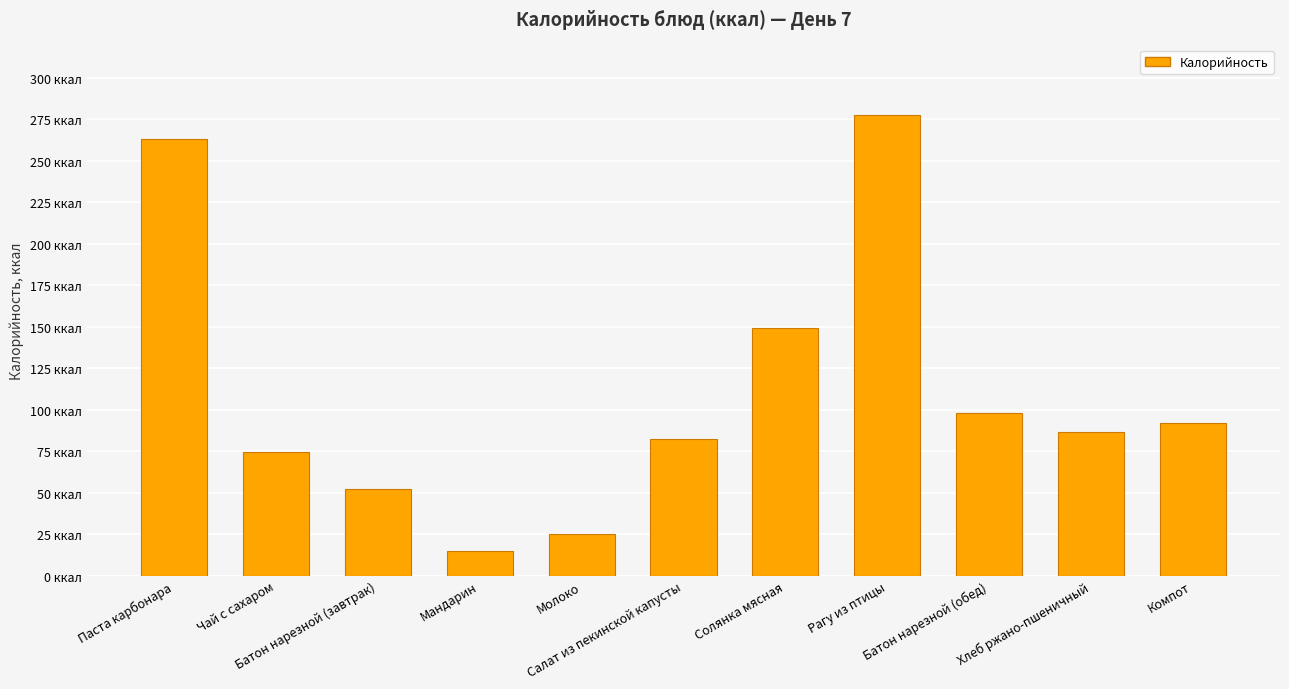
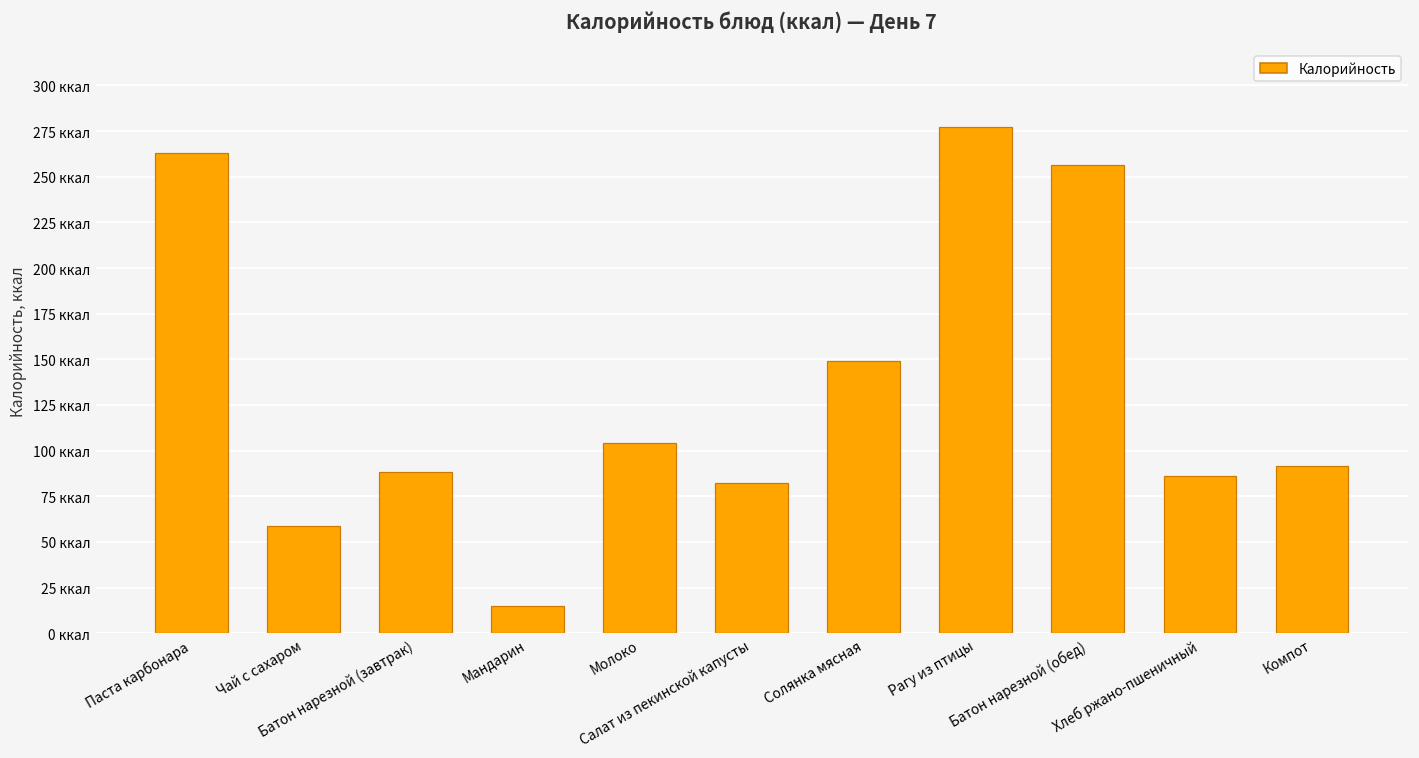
  {
    "Паста карбонара": "263 ккал",
-   "Чай с сахаром": "74 ккал",
-   "Батон нарезной (завтрак)": "52 ккал",
+   "Чай с сахаром": "59 ккал",
+   "Батон нарезной (завтрак)": "88 ккал",
    "Мандарин": "15 ккал",
-   "Молоко": "25 ккал",
+   "Молоко": "104 ккал",
    "Салат из пекинской капусты": "82 ккал",
    "Солянка мясная": "149 ккал",
    "Рагу из птицы": "277 ккал",
-   "Батон нарезной (обед)": "98 ккал",
+   "Батон нарезной (обед)": "256 ккал",
    "Хлеб ржано-пшеничный": "86 ккал",
    "Компот": "92 ккал"
  }
